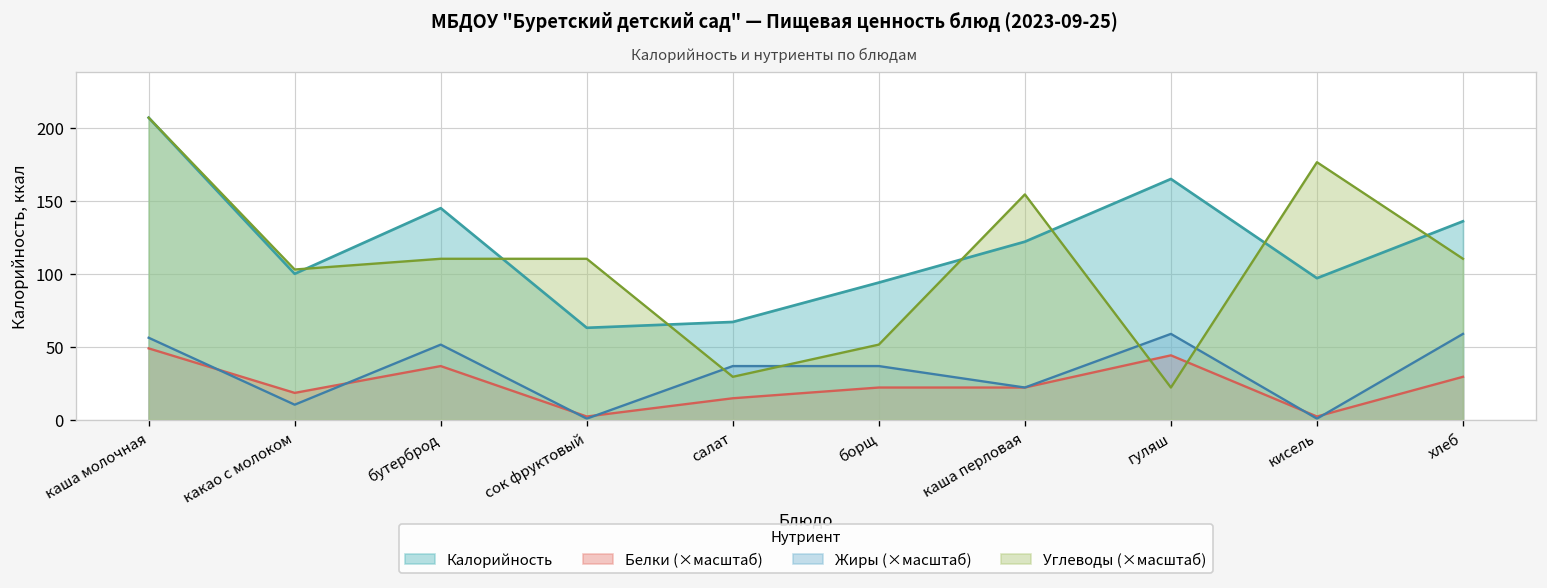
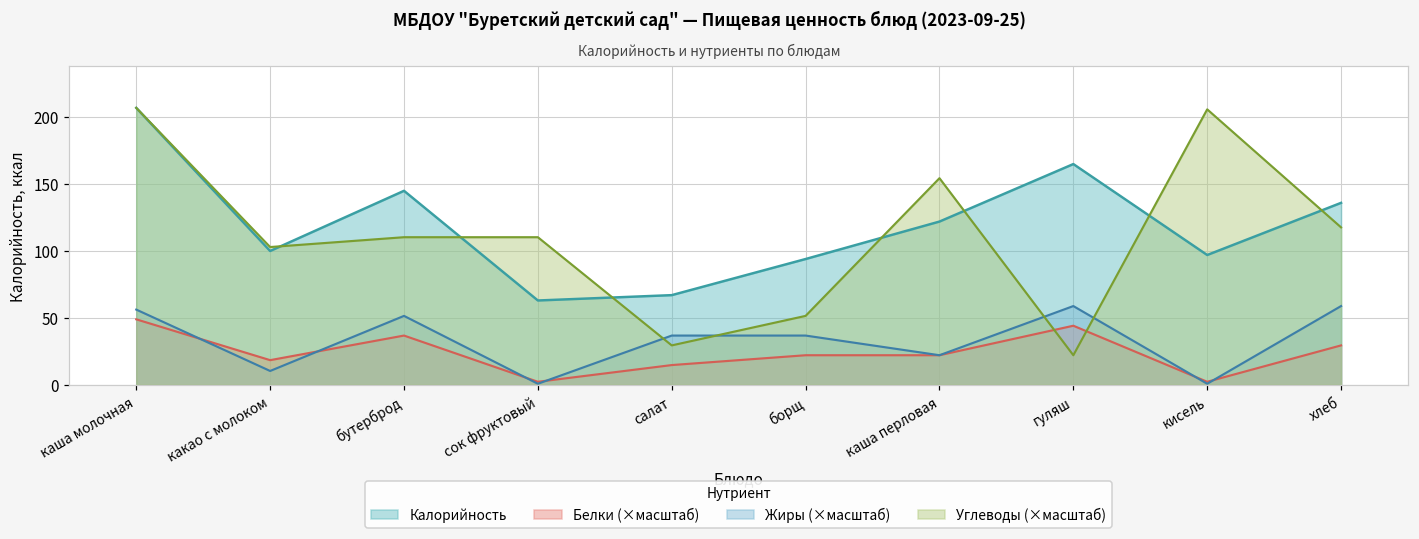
  {
    "Белки (×масштаб)": {
      "каша молочная": 49,
      "какао с молоком": 18,
      "бутерброд": 37,
      "салат": 15,
      "борщ": 22,
      "гуляш": 44,
      "хлеб": 29
    },
    "Углеводы (×масштаб)": {
      "какао с молоком": 103,
      "бутерброд": 110,
      "сок фруктовый": 110,
      "салат": 29,
      "борщ": 51,
      "каша перловая": 154,
      "гуляш": 22,
-     "кисель": 176,
-     "хлеб": 110
+     "кисель": 206,
+     "хлеб": 118
    }
  }
